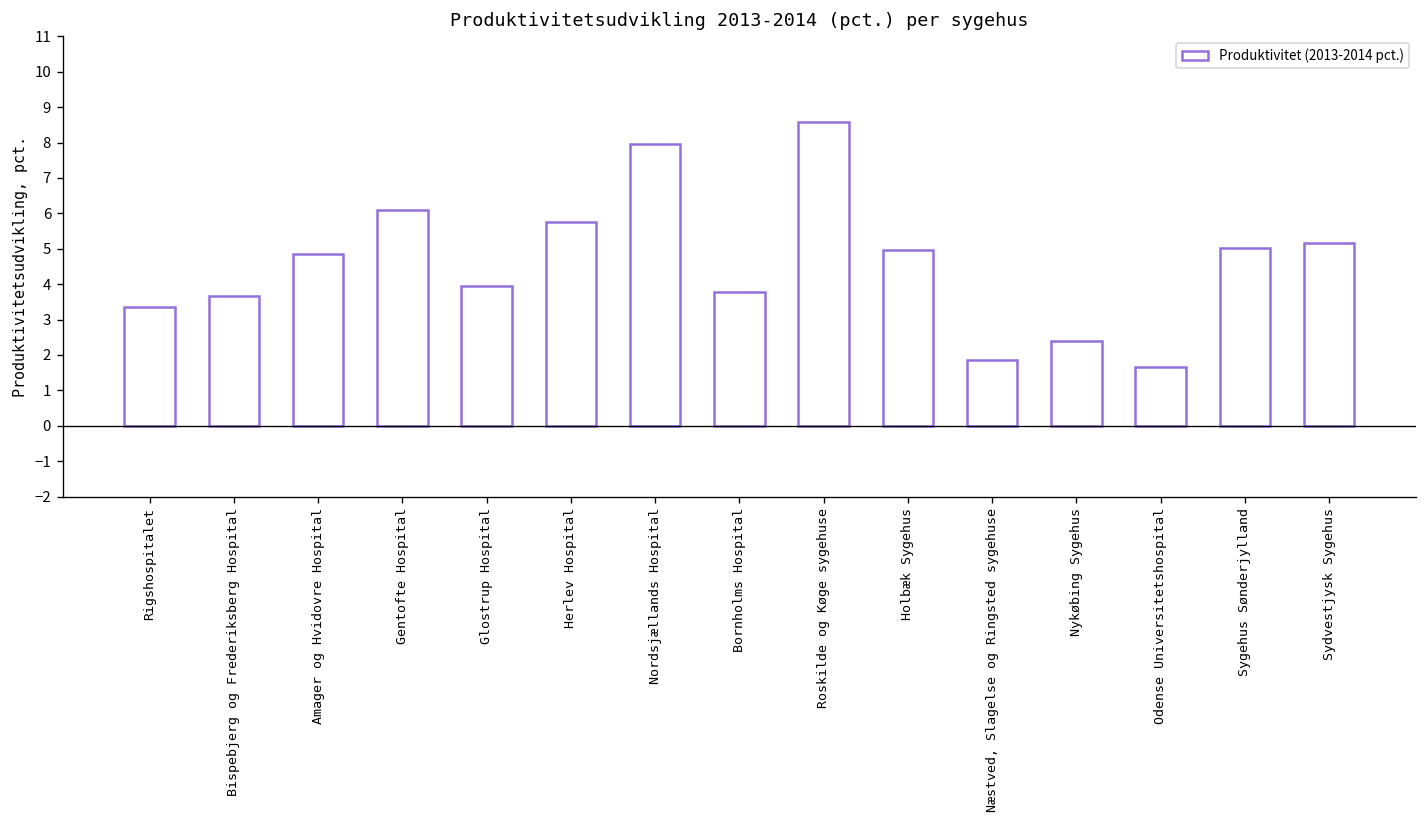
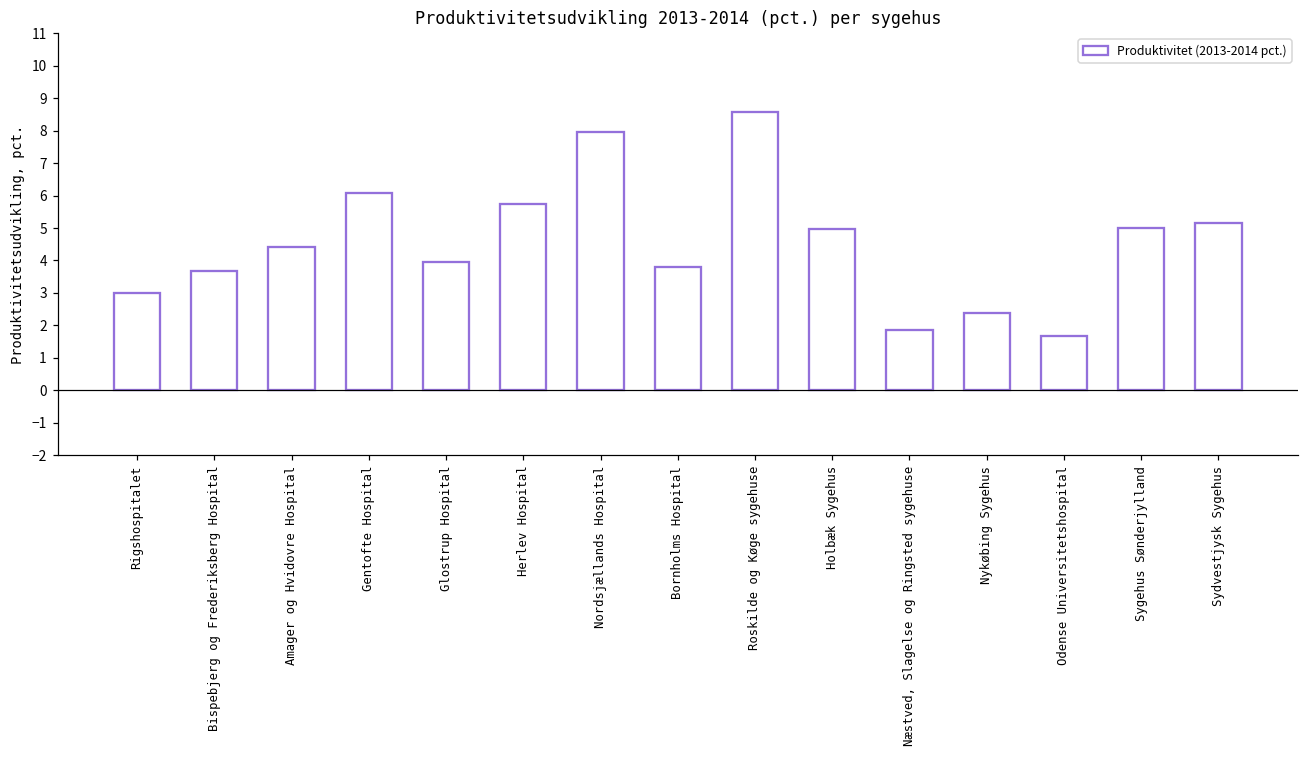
  {
-   "Rigshospitalet": 3.4,
+   "Rigshospitalet": 3.0,
    "Bispebjerg og Frederiksberg Hospital": 3.7,
-   "Amager og Hvidovre Hospital": 4.9,
+   "Amager og Hvidovre Hospital": 4.4,
    "Gentofte Hospital": 6.1,
    "Glostrup Hospital": 3.9,
    "Herlev Hospital": 5.8,
    "Nordsjællands Hospital": 7.9,
    "Bornholms Hospital": 3.8,
    "Roskilde og Køge sygehuse": 8.6,
    "Holbæk Sygehus": 5.0,
    "Næstved, Slagelse og Ringsted sygehuse": 1.9,
    "Nykøbing Sygehus": 2.4,
    "Odense Universitetshospital": 1.7,
    "Sygehus Sønderjylland": 5.0,
    "Sydvestjysk Sygehus": 5.2
  }
